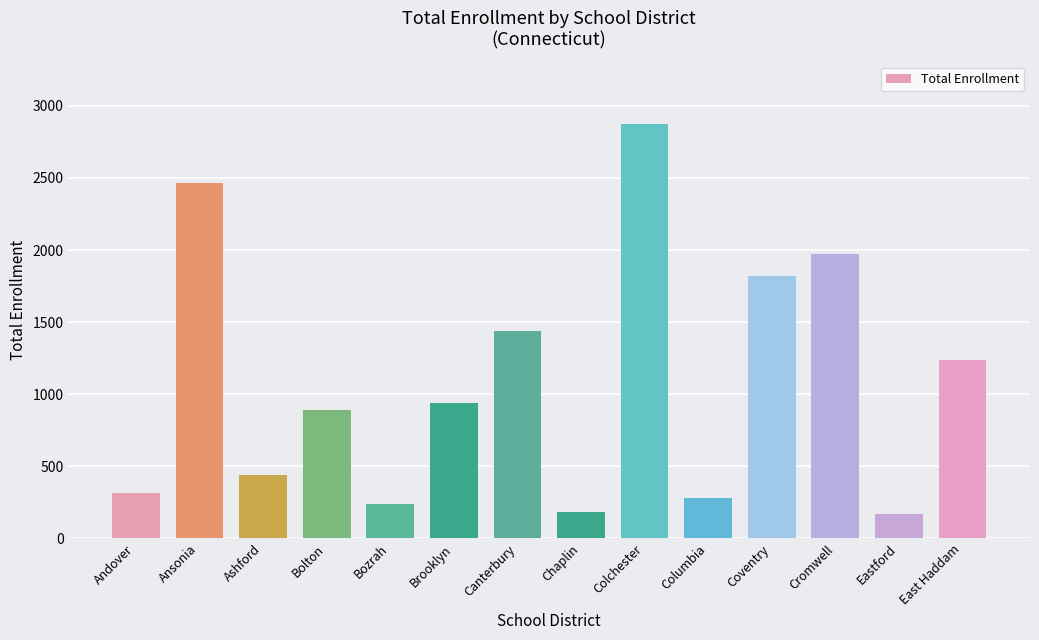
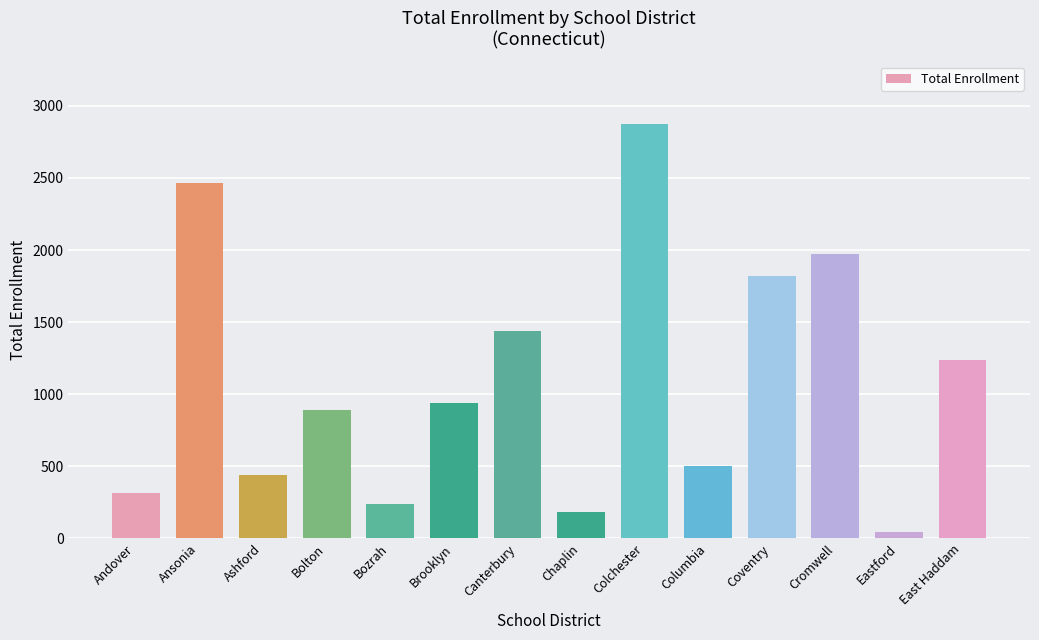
  {
    "Andover": 310,
    "Ansonia": 2470,
    "Ashford": 440,
    "Bolton": 890,
    "Bozrah": 240,
    "Brooklyn": 940,
    "Canterbury": 1440,
    "Chaplin": 190,
    "Colchester": 2880,
-   "Columbia": 280,
+   "Columbia": 500,
    "Coventry": 1820,
    "Cromwell": 1970,
-   "Eastford": 170,
+   "Eastford": 50,
    "East Haddam": 1240
  }
